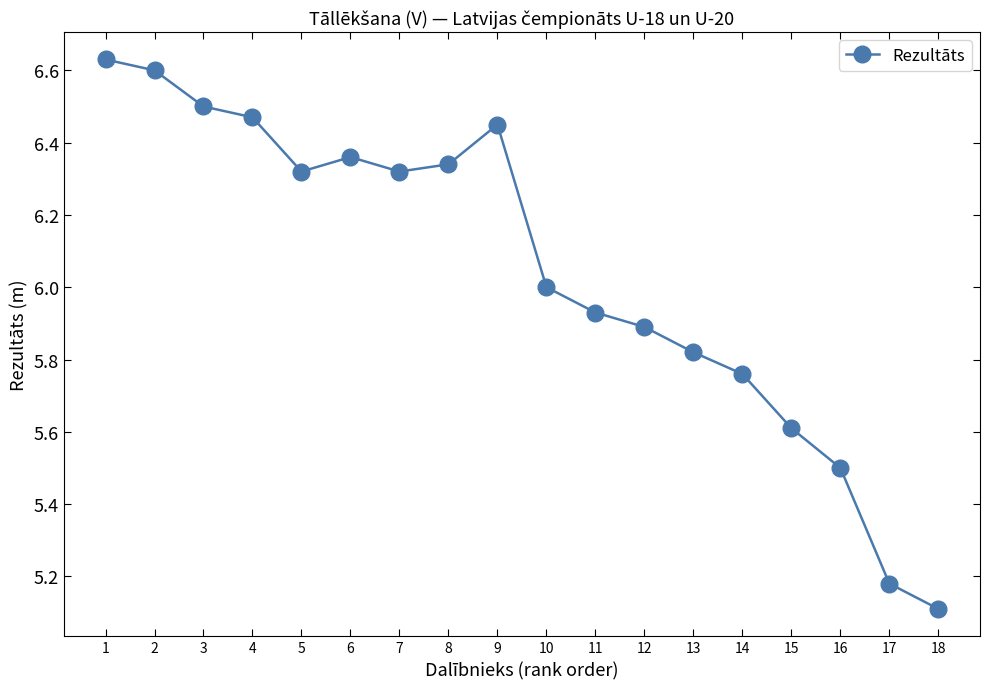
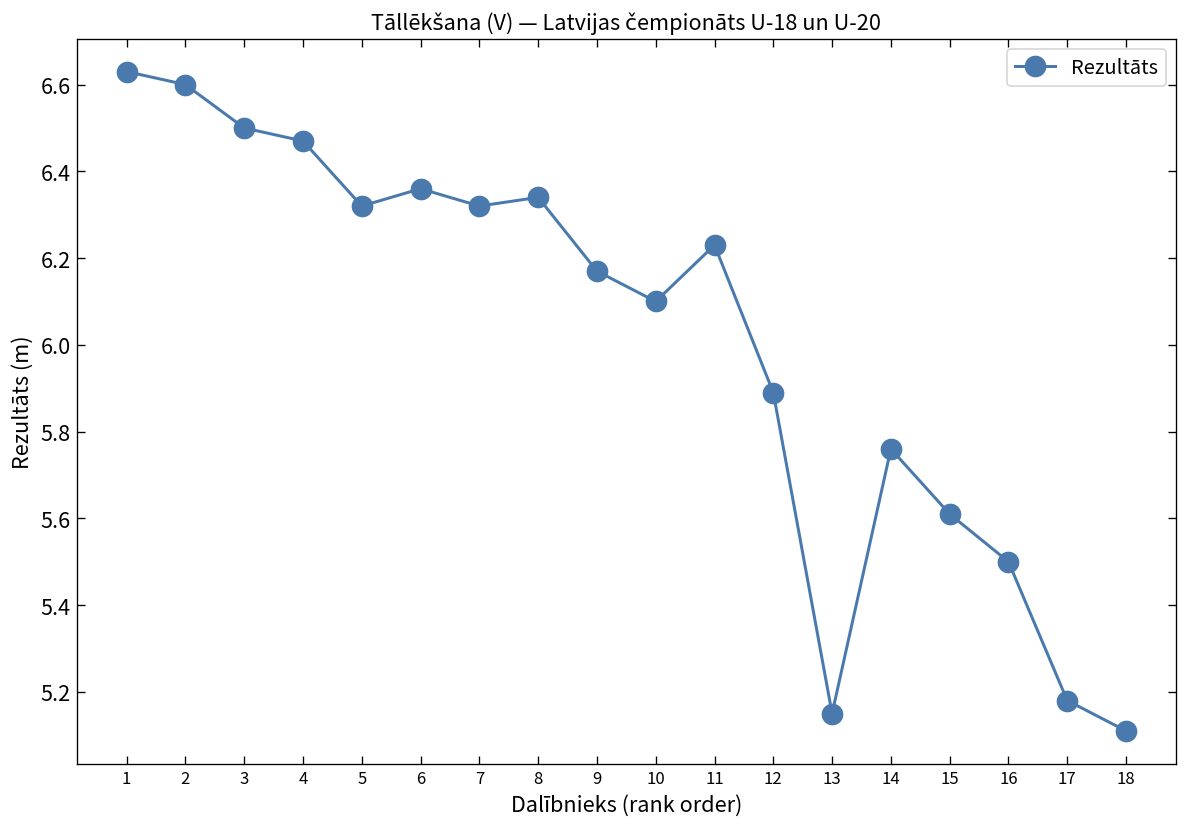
  {
    "1": 6.63,
    "2": 6.60,
    "3": 6.50,
    "4": 6.47,
    "5": 6.32,
    "6": 6.36,
    "7": 6.32,
    "8": 6.34,
-   "9": 6.45,
-   "10": 6.0,
-   "11": 5.93,
+   "9": 6.17,
+   "10": 6.1,
+   "11": 6.23,
    "12": 5.89,
-   "13": 5.82,
+   "13": 5.15,
    "14": 5.76,
    "15": 5.61,
    "16": 5.50,
    "17": 5.18,
    "18": 5.11
  }
